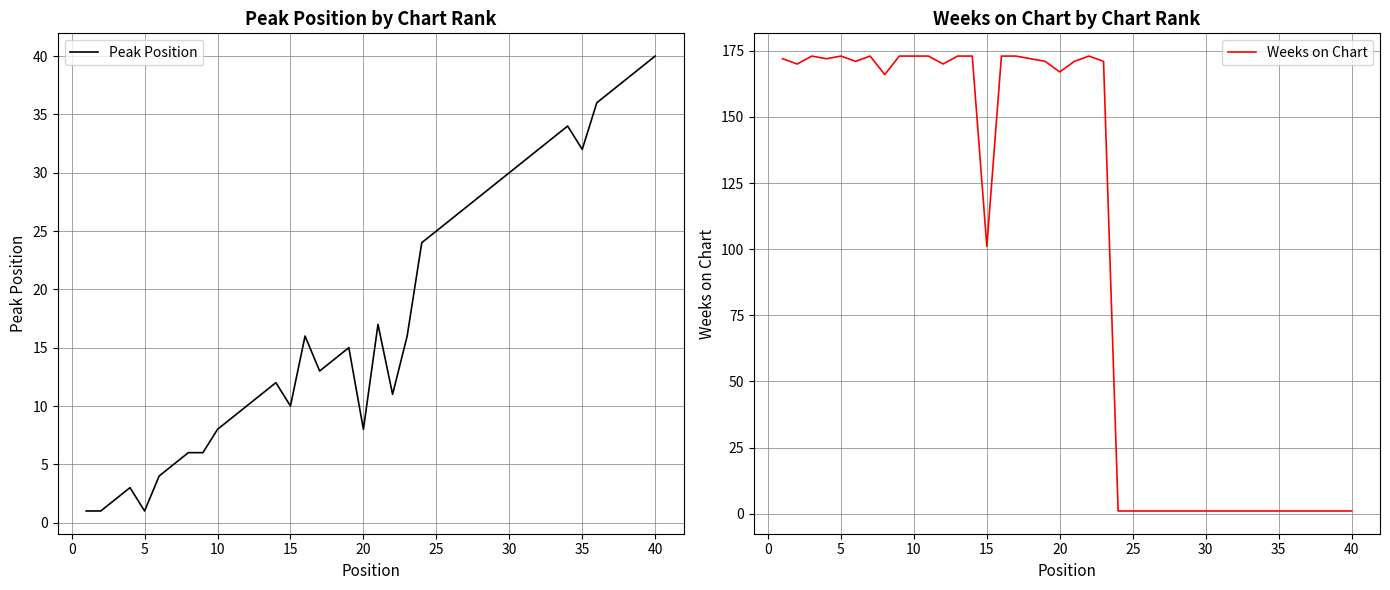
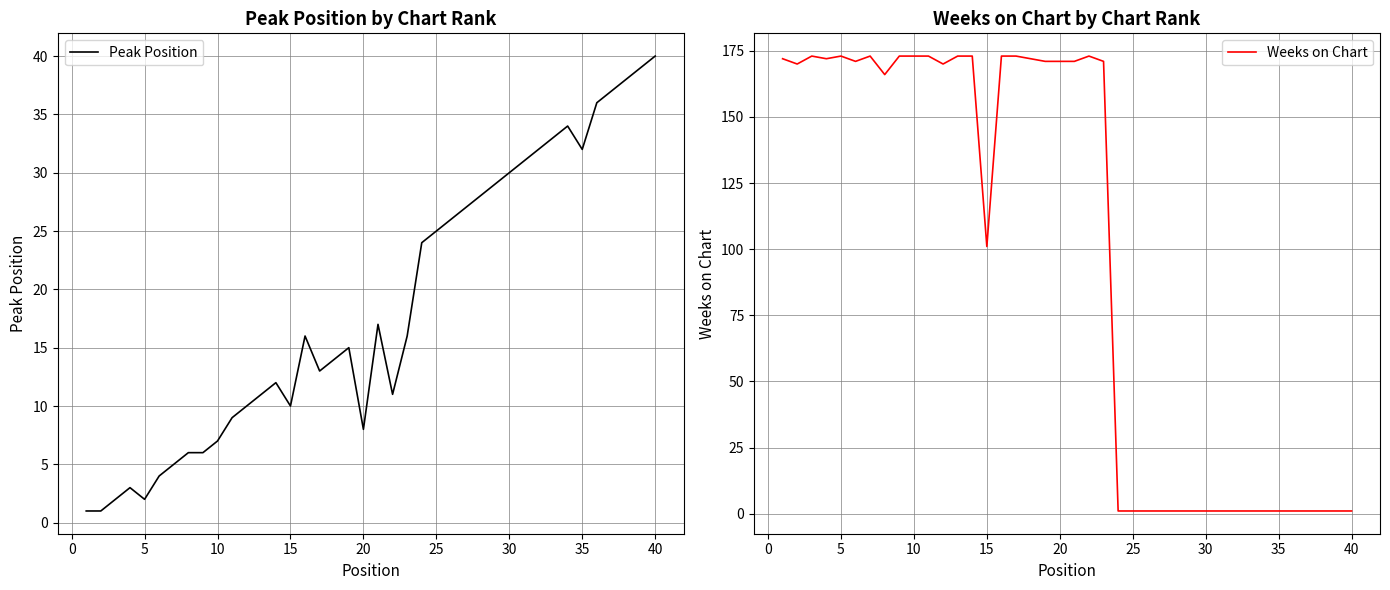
  {
    "Peak Position by Chart Rank": {
-     "5": 1,
-     "10": 8,
+     "5": 2,
+     "10": 7,
      "15": 10,
      "20": 8,
      "25": 25,
      "30": 30,
      "35": 32,
      "40": 40
    },
    "Weeks on Chart by Chart Rank": {
      "5": 173,
      "10": 173,
      "15": 101,
-     "20": 167,
+     "20": 171,
      "25": 1,
      "30": 1,
      "35": 1,
      "40": 1
    }
  }
